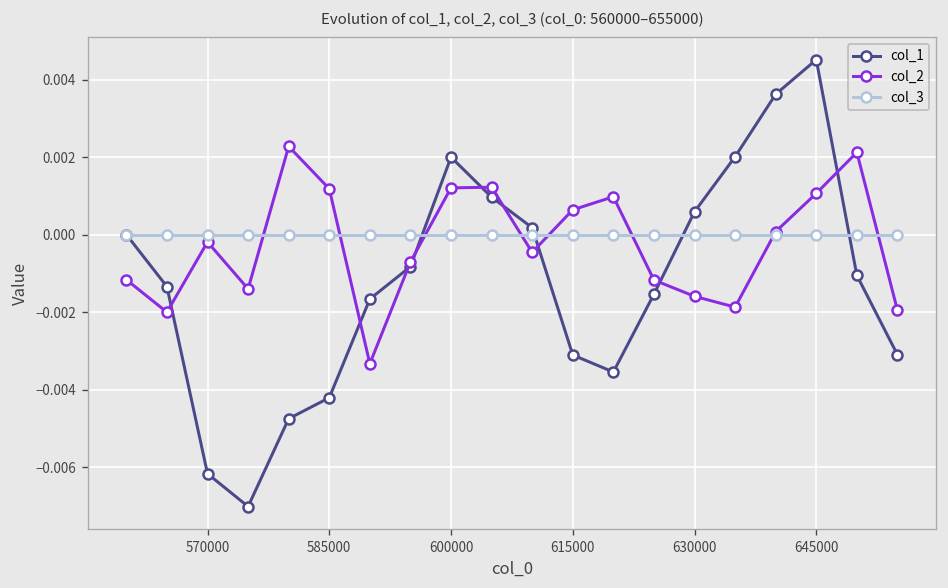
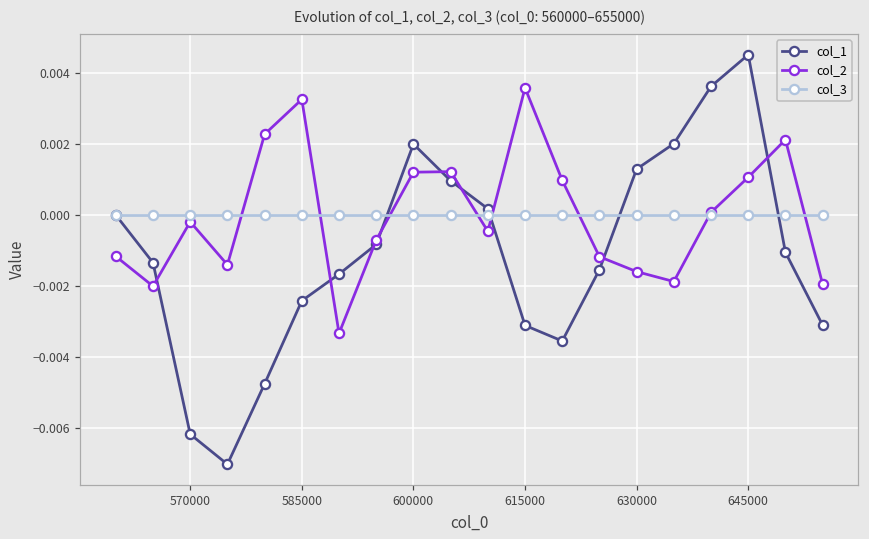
  {
    "col_1": {
      "570000": -0.0062,
-     "585000": -0.0042,
+     "585000": -0.0024,
      "600000": 0.0020,
      "615000": -0.0031,
-     "630000": 0.0006,
+     "630000": 0.0013,
      "645000": 0.0045
    },
    "col_2": {
      "570000": -0.0002,
-     "585000": 0.0012,
+     "585000": 0.0033,
      "600000": 0.0012,
-     "615000": 0.0006,
+     "615000": 0.0036,
      "630000": -0.0016,
      "645000": 0.0011
    },
    "col_3": {
      "570000": 0.0000,
      "585000": 0.0000,
      "600000": 0.0000,
      "615000": 0.0000,
      "630000": 0.0000,
      "645000": 0.0000
    }
  }
